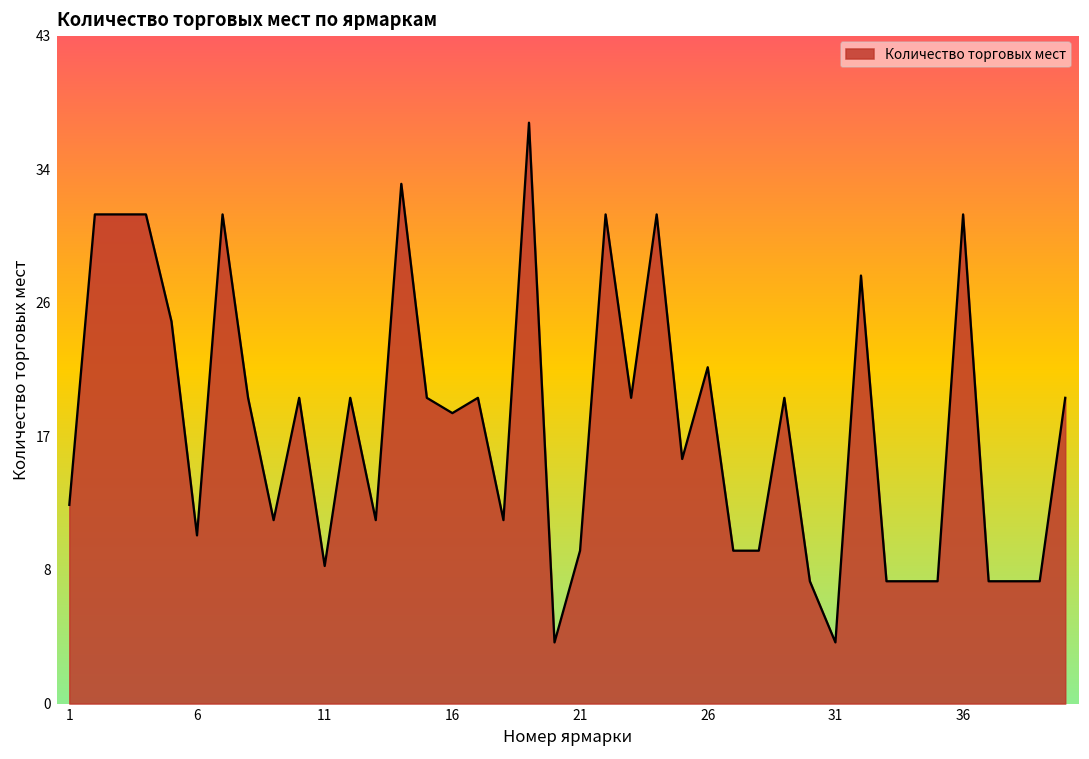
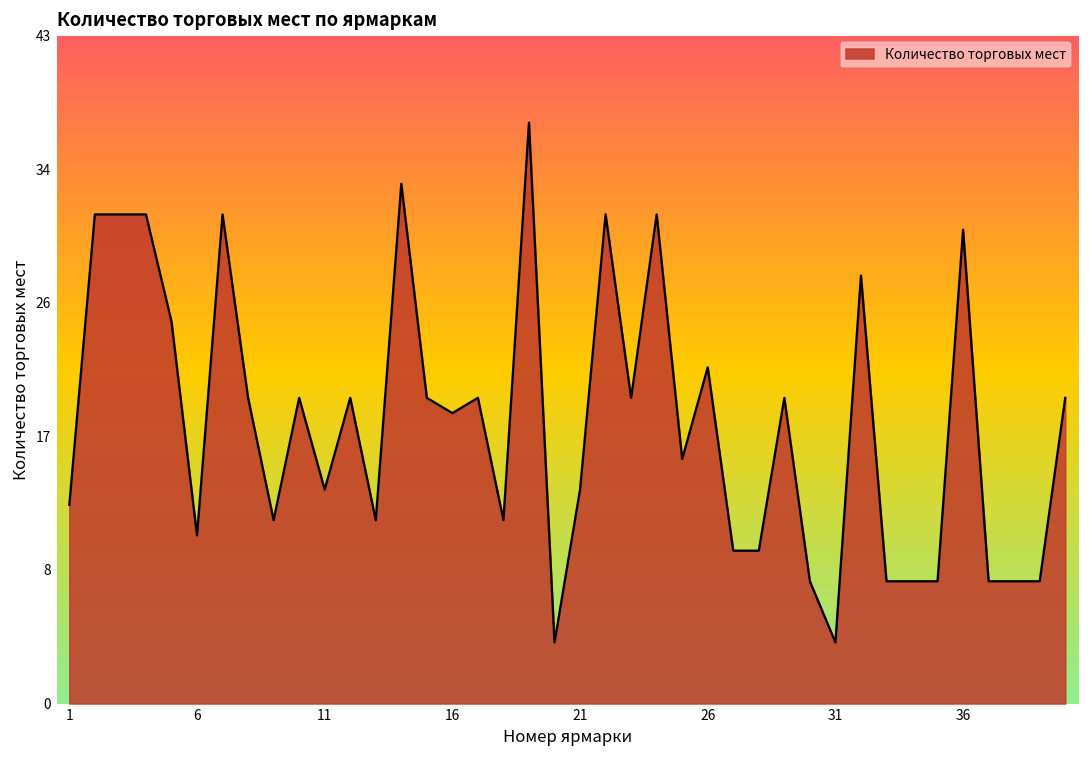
  {
    "1": 13,
    "6": 11,
-   "11": 9,
+   "11": 14,
    "16": 19,
-   "21": 10,
+   "21": 14,
    "26": 22,
    "31": 4,
-   "36": 32
+   "36": 31
  }
